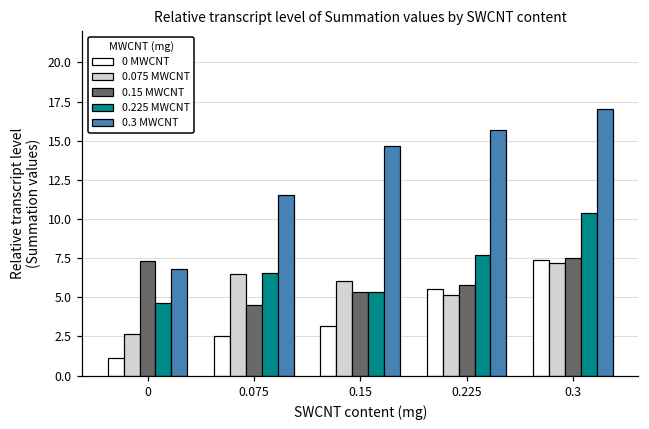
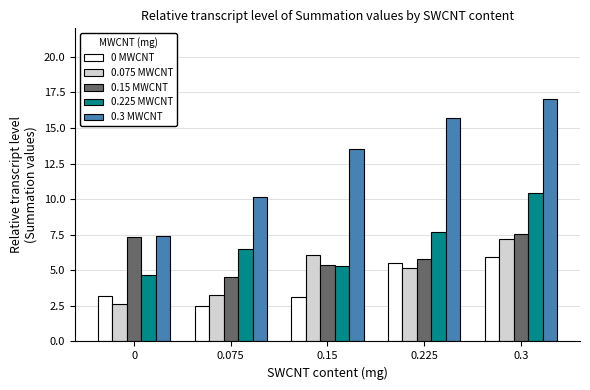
  {
    "0 MWCNT": {
-     "0": 1.1,
+     "0": 3.2,
      "0.075": 2.5,
      "0.15": 3.1,
      "0.225": 5.5,
-     "0.3": 7.4
+     "0.3": 5.9
    },
    "0.075 MWCNT": {
      "0": 2.7,
-     "0.075": 6.5,
+     "0.075": 3.2,
      "0.15": 6.1,
      "0.225": 5.1,
      "0.3": 7.2
    },
    "0.15 MWCNT": {
      "0": 7.3,
      "0.075": 4.5,
      "0.15": 5.4,
      "0.225": 5.8,
      "0.3": 7.5
    },
    "0.225 MWCNT": {
      "0": 4.7,
      "0.075": 6.5,
      "0.15": 5.3,
      "0.225": 7.7,
      "0.3": 10.4
    },
    "0.3 MWCNT": {
-     "0": 6.8,
-     "0.075": 11.5,
-     "0.15": 14.6,
+     "0": 7.4,
+     "0.075": 10.2,
+     "0.15": 13.5,
      "0.225": 15.7,
      "0.3": 17.0
    }
  }
